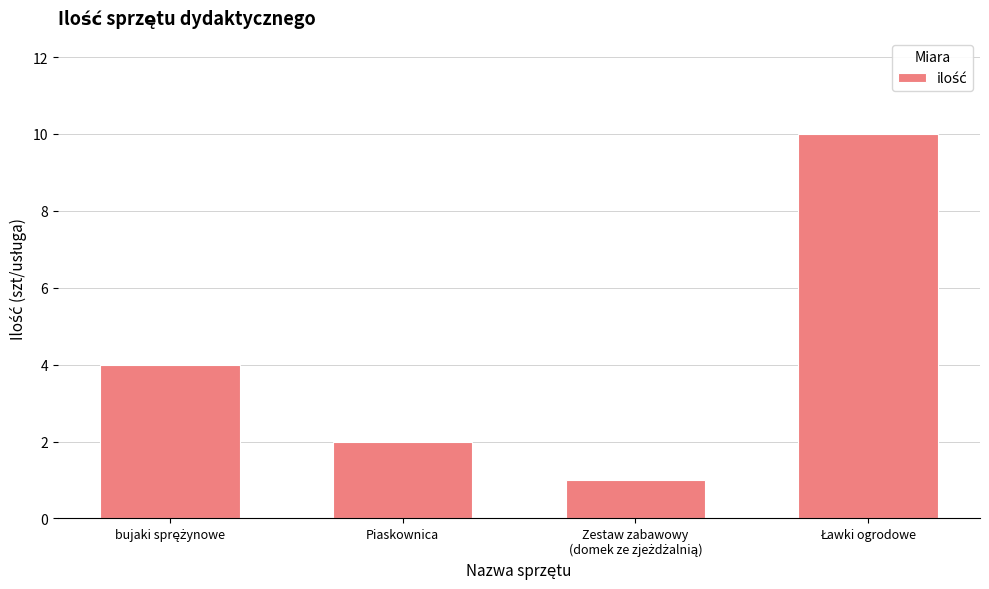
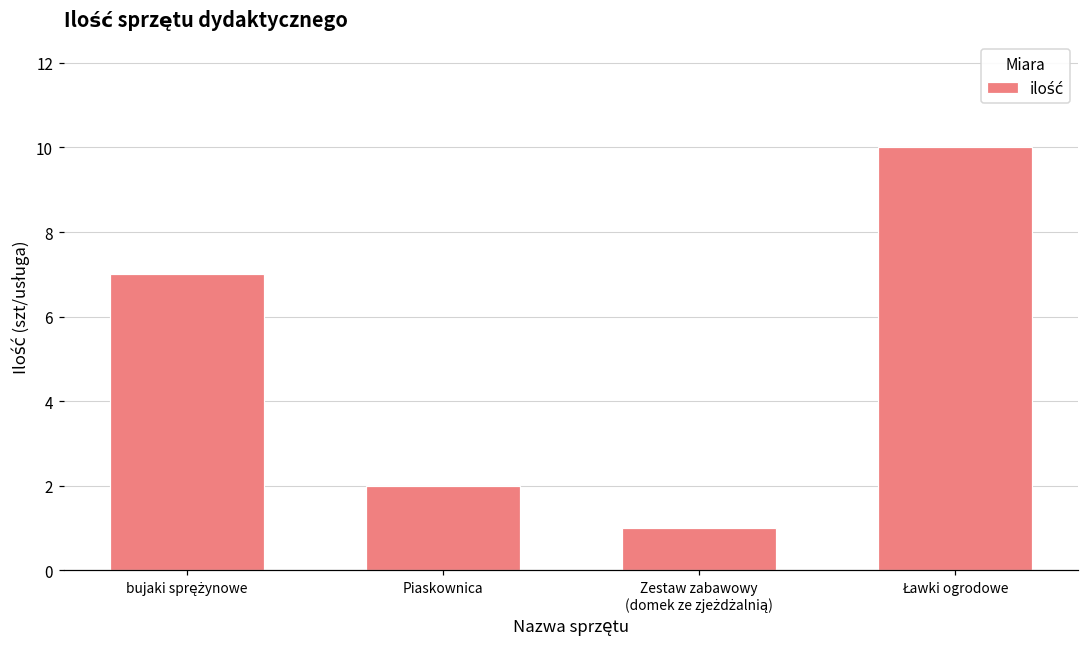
  {
-   "bujaki sprężynowe": 4,
+   "bujaki sprężynowe": 7,
    "Piaskownica": 2,
    "Zestaw zabawowy (domek ze zjeżdżalnią)": 1,
    "Ławki ogrodowe": 10
  }
